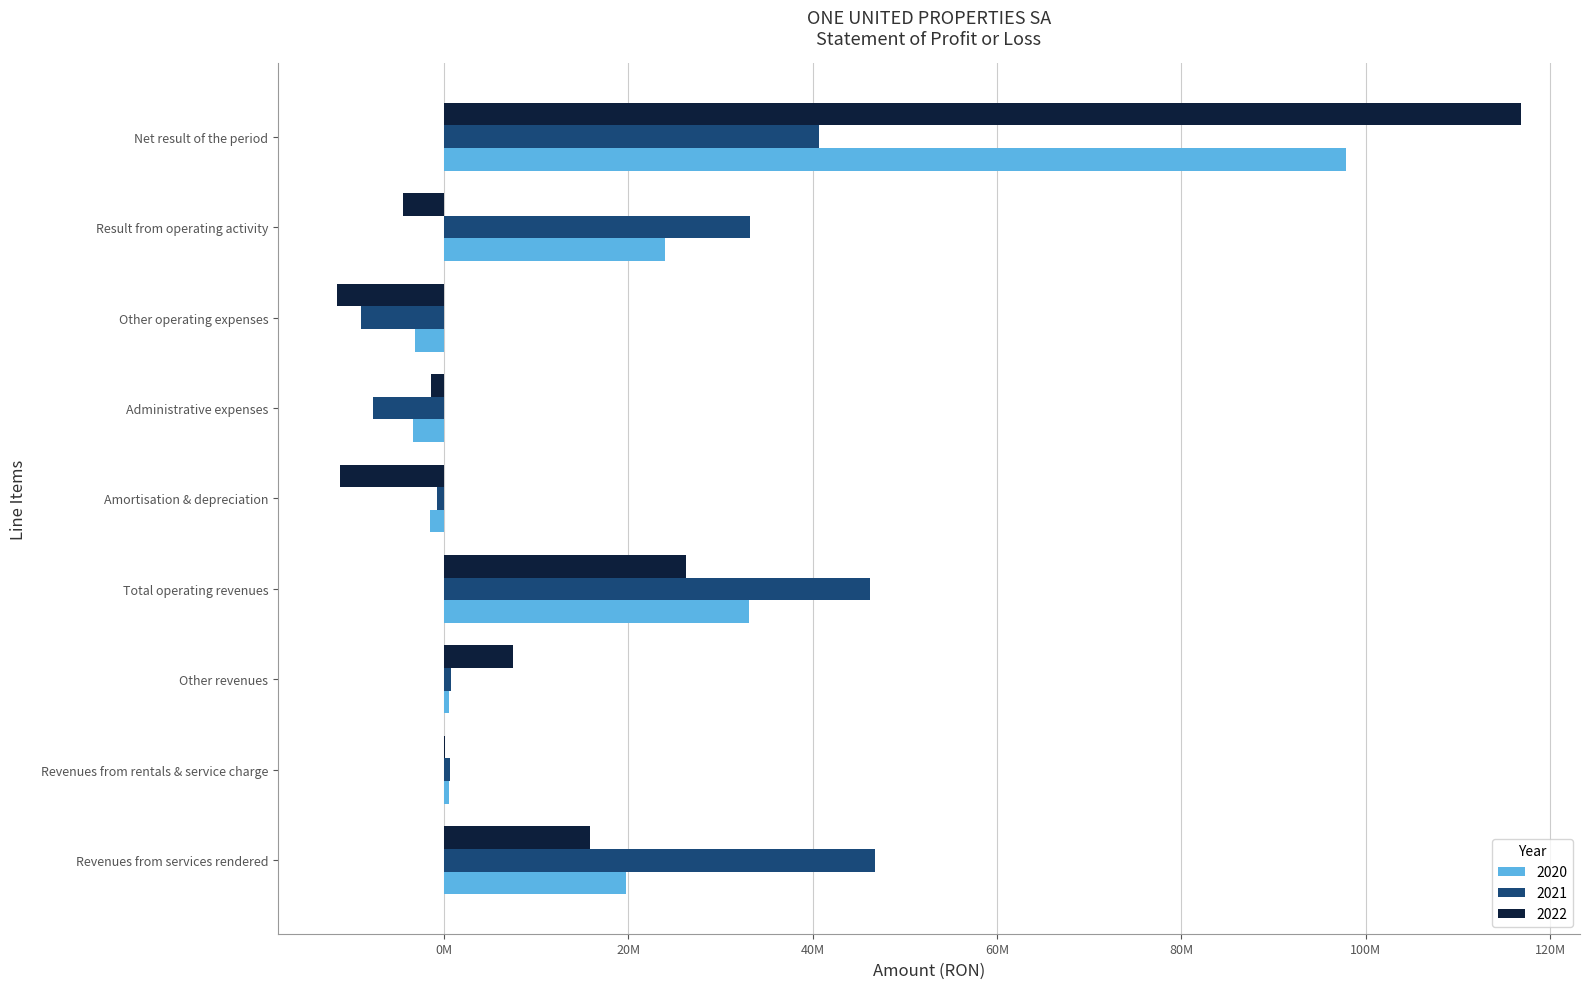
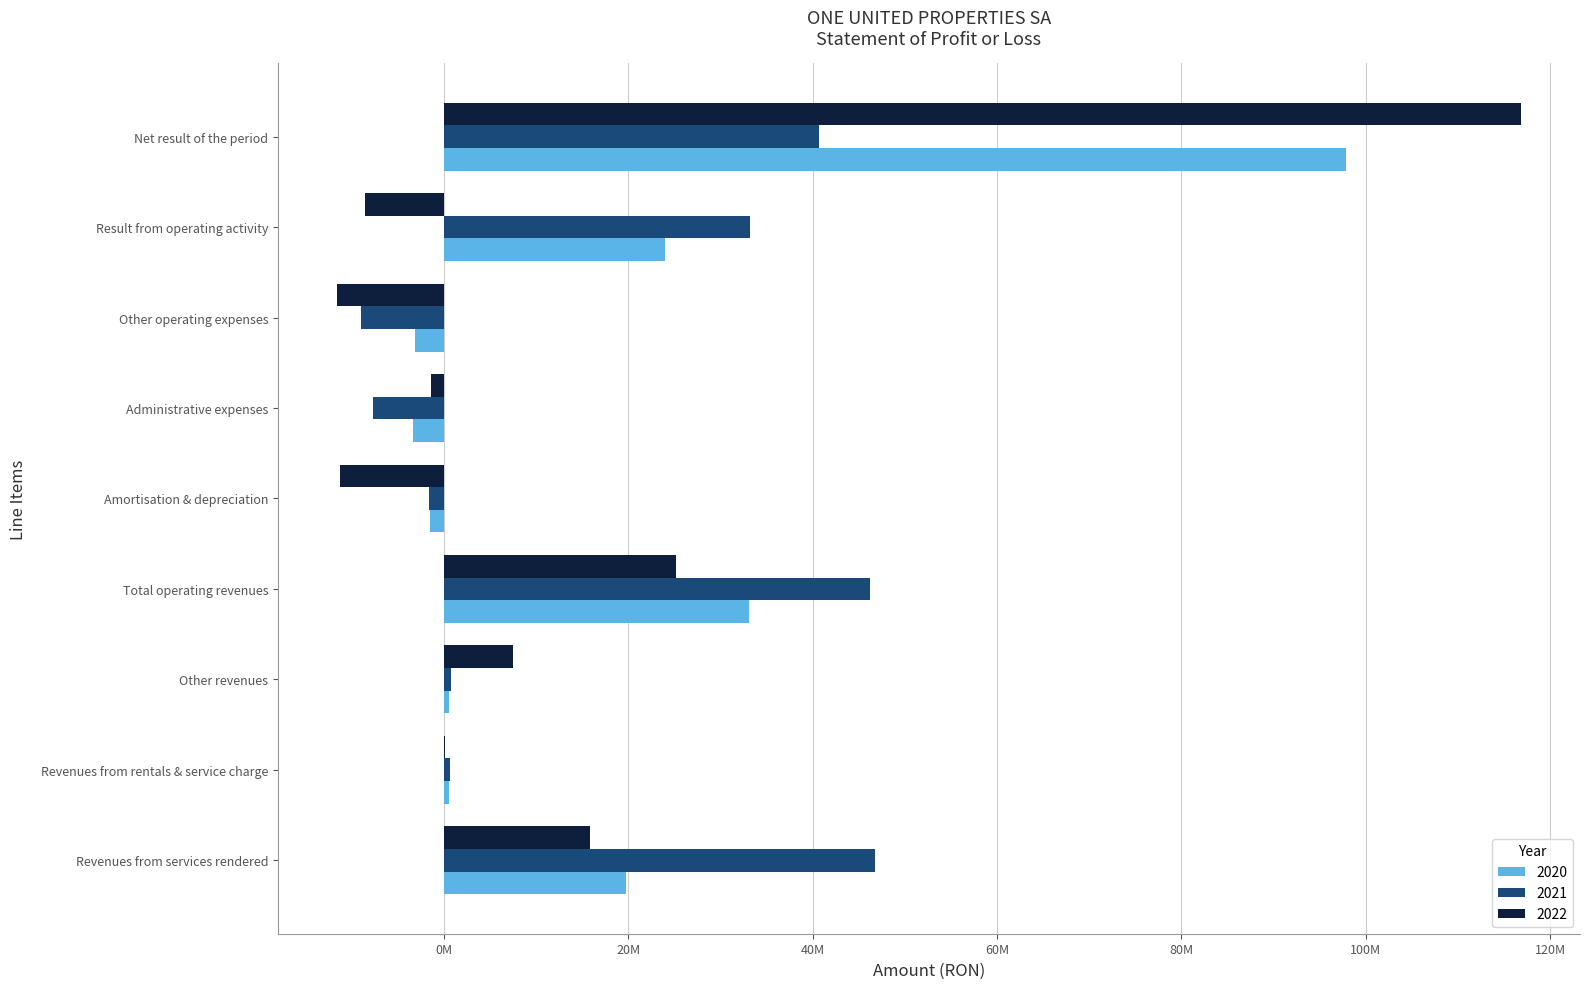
  {
    "2020": {
      "Net result of the period": 98000000,
      "Result from operating activity": 24000000,
      "Other operating expenses": -3000000,
      "Administrative expenses": -3000000,
      "Amortisation & depreciation": -2000000,
      "Total operating revenues": 33000000,
      "Other revenues": 1000000,
      "Revenues from rentals & service charge": 1000000,
      "Revenues from services rendered": 20000000
    },
    "2021": {
      "Net result of the period": 41000000,
      "Result from operating activity": 33000000,
      "Other operating expenses": -9000000,
      "Administrative expenses": -8000000,
-     "Amortisation & depreciation": -1000000,
+     "Amortisation & depreciation": -2000000,
      "Total operating revenues": 46000000,
      "Other revenues": 1000000,
      "Revenues from rentals & service charge": 1000000,
      "Revenues from services rendered": 47000000
    },
    "2022": {
      "Net result of the period": 117000000,
-     "Result from operating activity": -4000000,
+     "Result from operating activity": -9000000,
      "Other operating expenses": -12000000,
      "Administrative expenses": -1000000,
      "Amortisation & depreciation": -11000000,
-     "Total operating revenues": 26000000,
+     "Total operating revenues": 25000000,
      "Other revenues": 8000000,
      "Revenues from services rendered": 16000000
    }
  }
